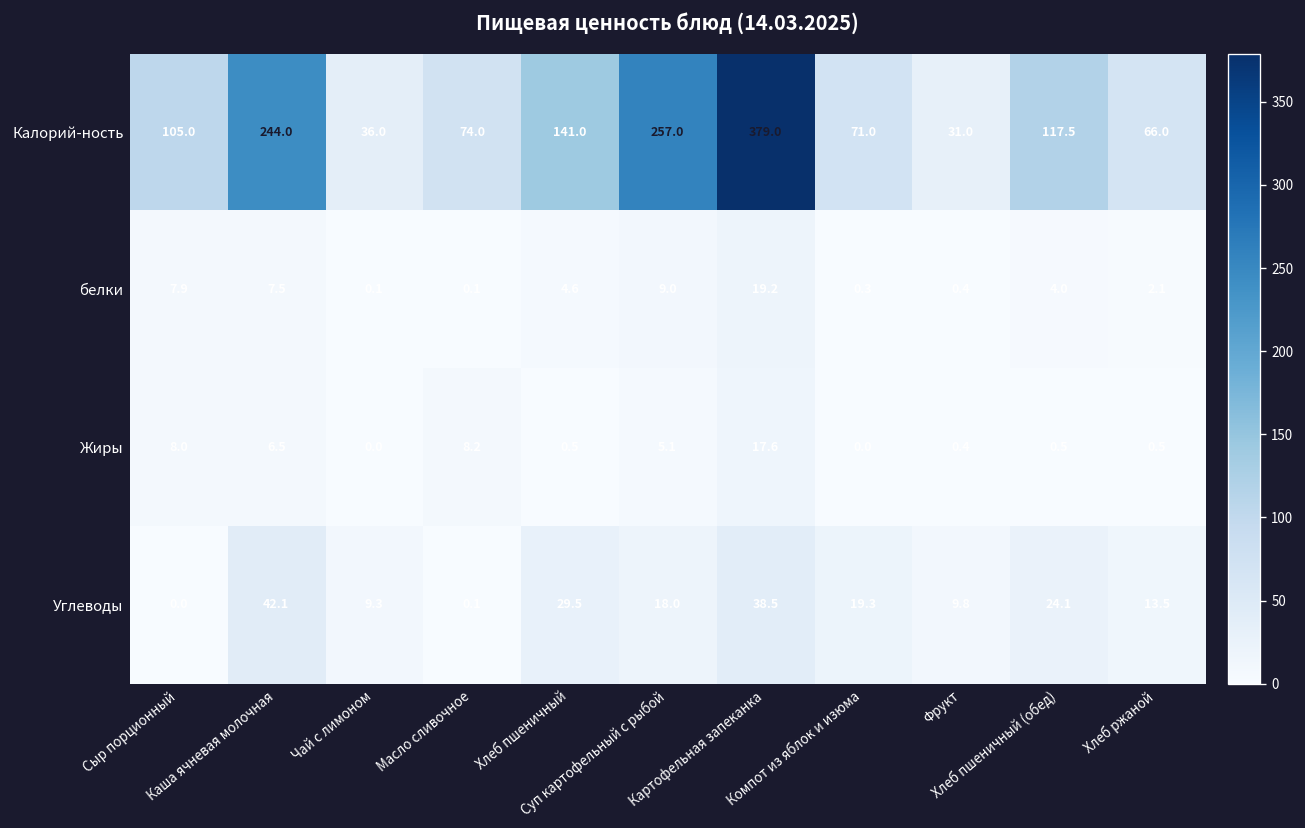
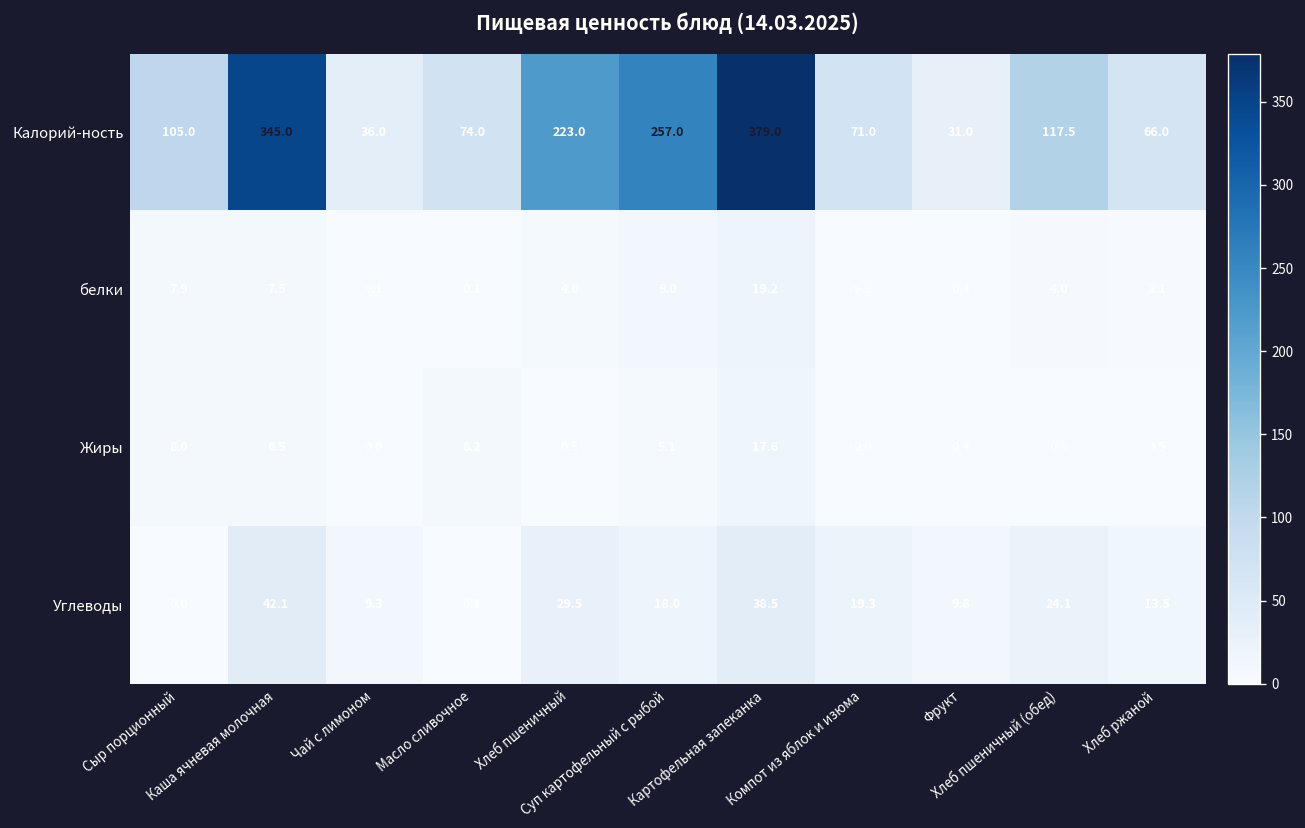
  {
    "Калорий-ность": {
      "Сыр порционный": 105.0,
-     "Каша ячневая молочная": 244.0,
-     "Хлеб пшеничный": 141.0,
+     "Каша ячневая молочная": 345.0,
+     "Хлеб пшеничный": 223.0,
      "Суп картофельный с рыбой": 257.0,
      "Картофельная запеканка": 379.0,
      "Хлеб пшеничный (обед)": 117.5
    }
  }
